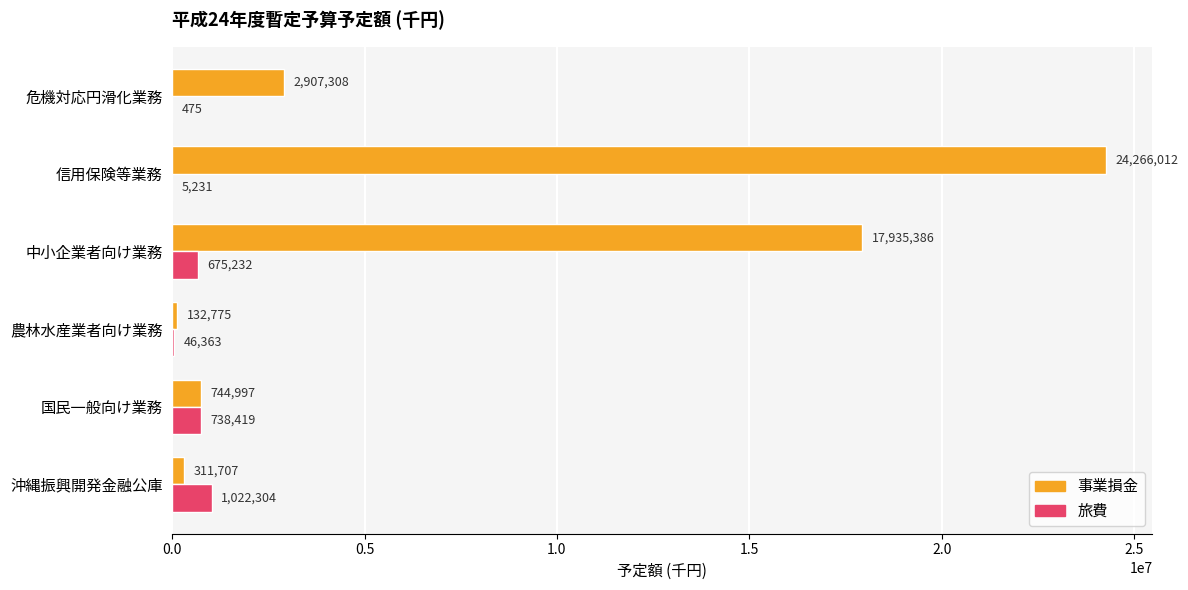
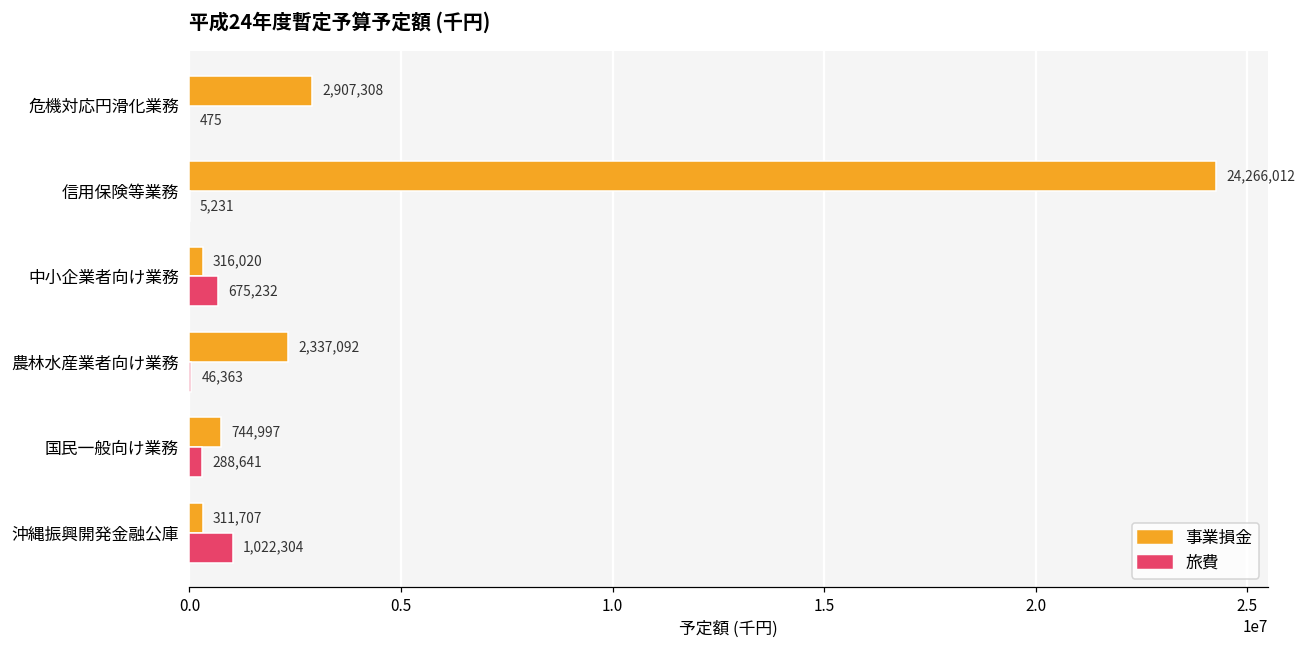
  {
    "事業損金": {
      "危機対応円滑化業務": "2,907,308",
      "信用保険等業務": "24,266,012",
-     "中小企業者向け業務": "17,935,386",
-     "農林水産業者向け業務": "132,775",
+     "中小企業者向け業務": "316,020",
+     "農林水産業者向け業務": "2,337,092",
      "国民一般向け業務": "744,997",
      "沖縄振興開発金融公庫": "311,707"
    },
    "旅費": {
      "危機対応円滑化業務": "475",
      "信用保険等業務": "5,231",
      "中小企業者向け業務": "675,232",
      "農林水産業者向け業務": "46,363",
-     "国民一般向け業務": "738,419",
+     "国民一般向け業務": "288,641",
      "沖縄振興開発金融公庫": "1,022,304"
    }
  }
